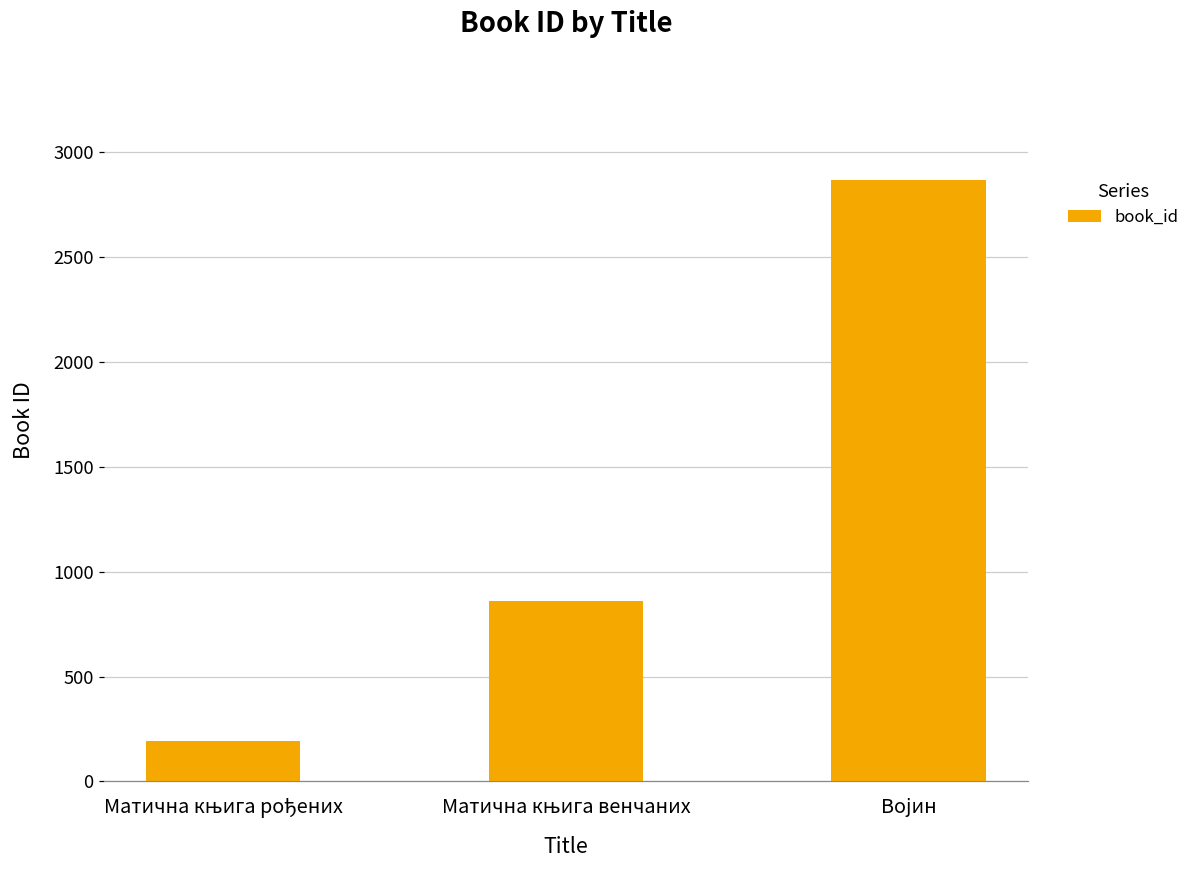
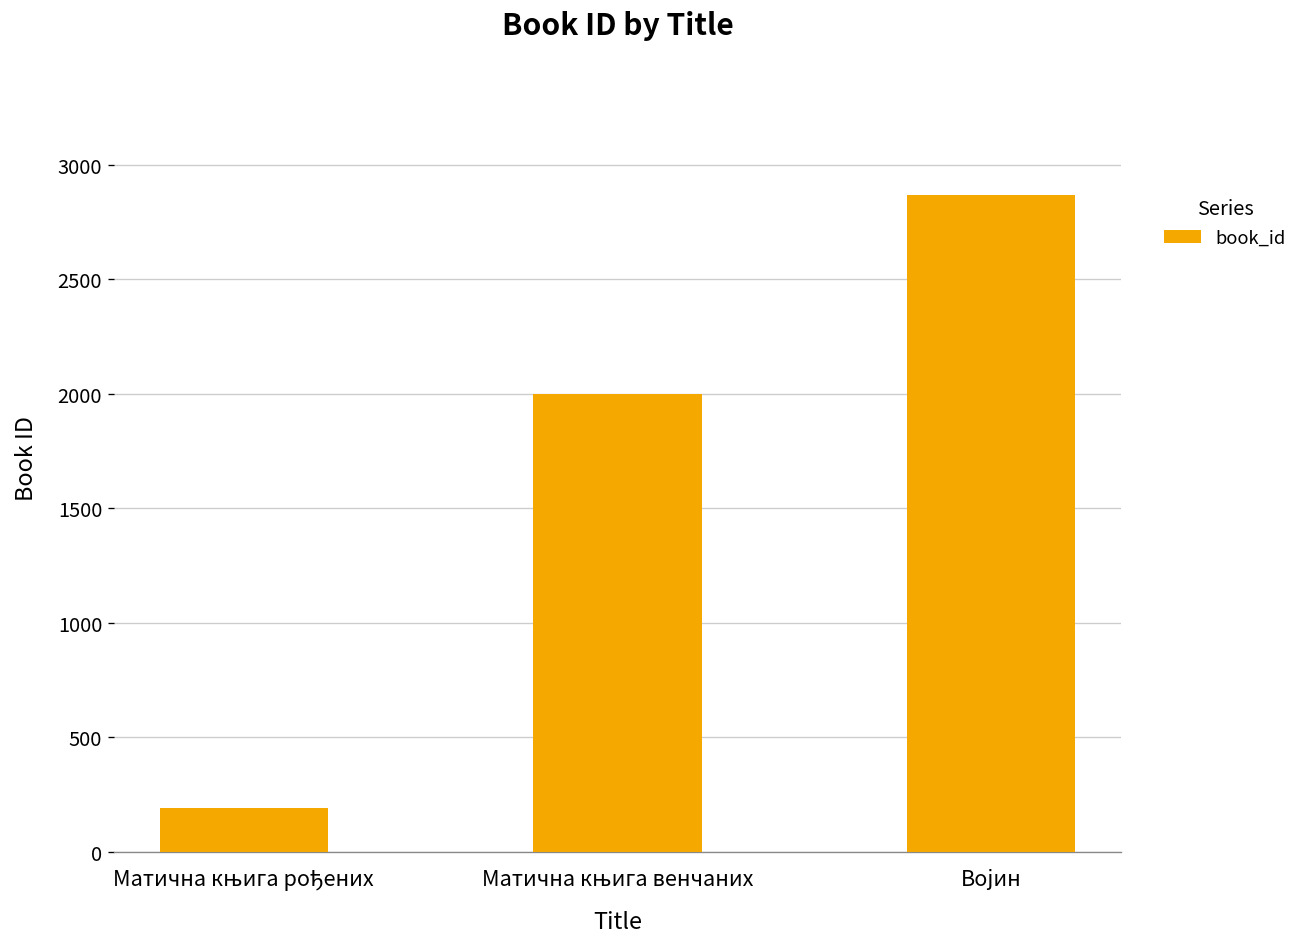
  {
    "Матична књига рођених": 190,
-   "Матична књига венчаних": 860,
+   "Матична књига венчаних": 2000,
    "Војин": 2870
  }
